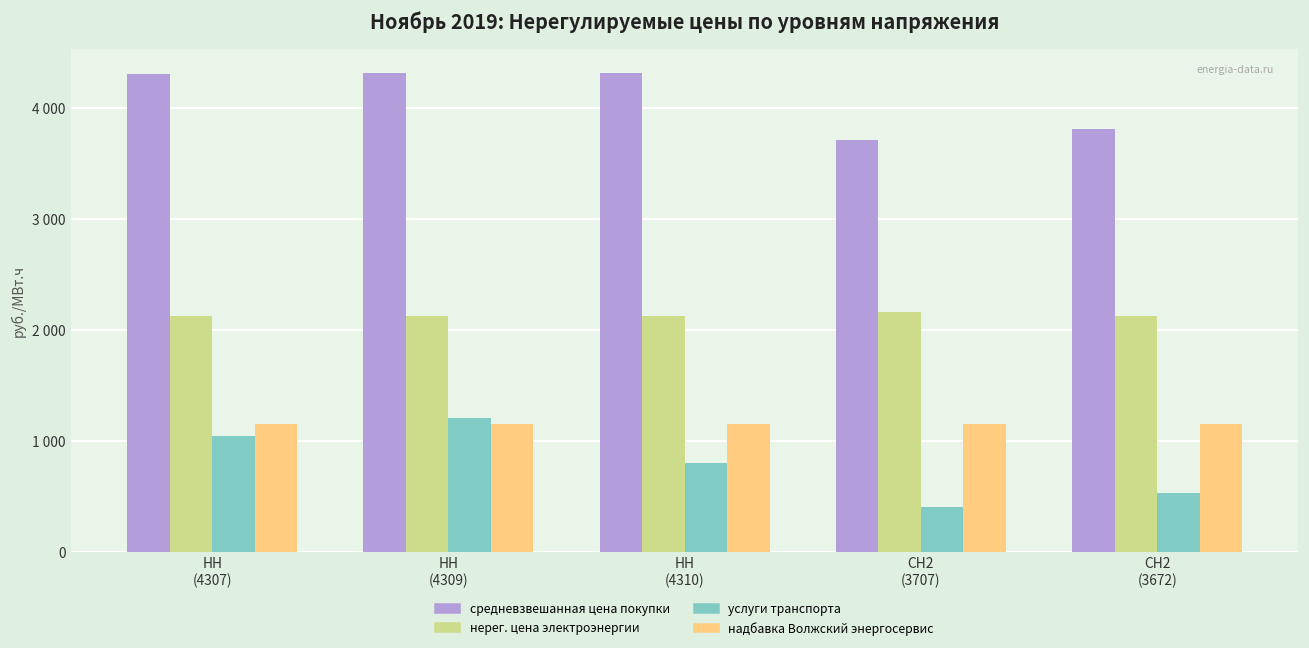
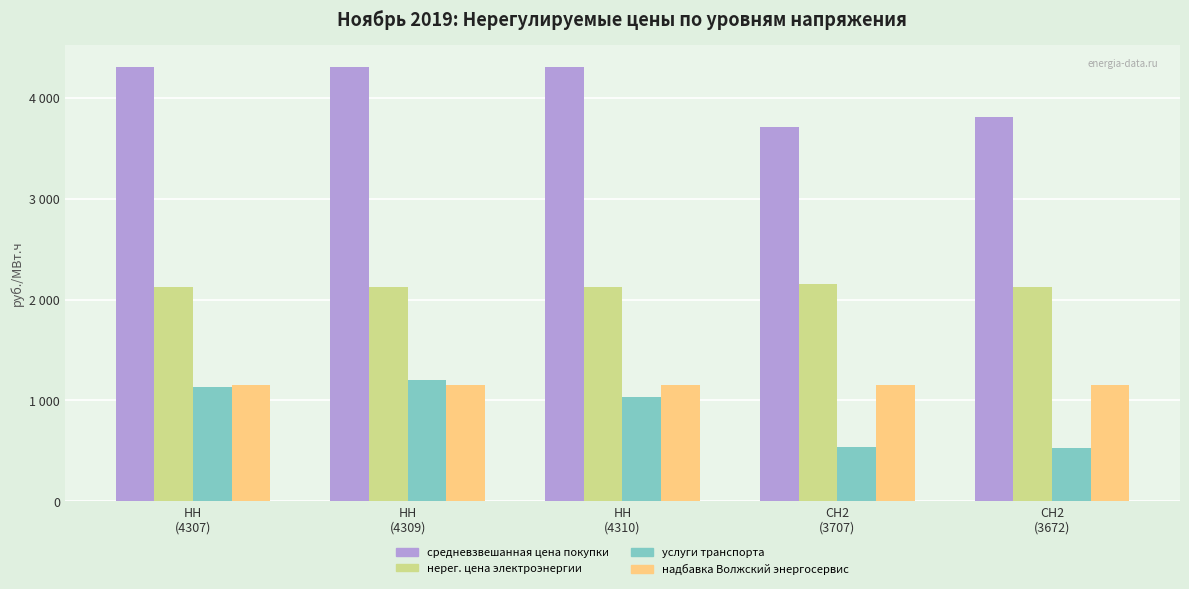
  {
    "средневзвешанная цена покупки": {
      "НН (4307)": 4310,
      "НН (4309)": 4310,
      "НН (4310)": 4310,
      "СН2 (3707)": 3710,
      "СН2 (3672)": 3810
    },
    "услуги транспорта": {
-     "НН (4307)": 1040,
+     "НН (4307)": 1130,
      "НН (4309)": 1210,
-     "НН (4310)": 800,
-     "СН2 (3707)": 400,
+     "НН (4310)": 1040,
+     "СН2 (3707)": 540,
      "СН2 (3672)": 530
    }
  }
